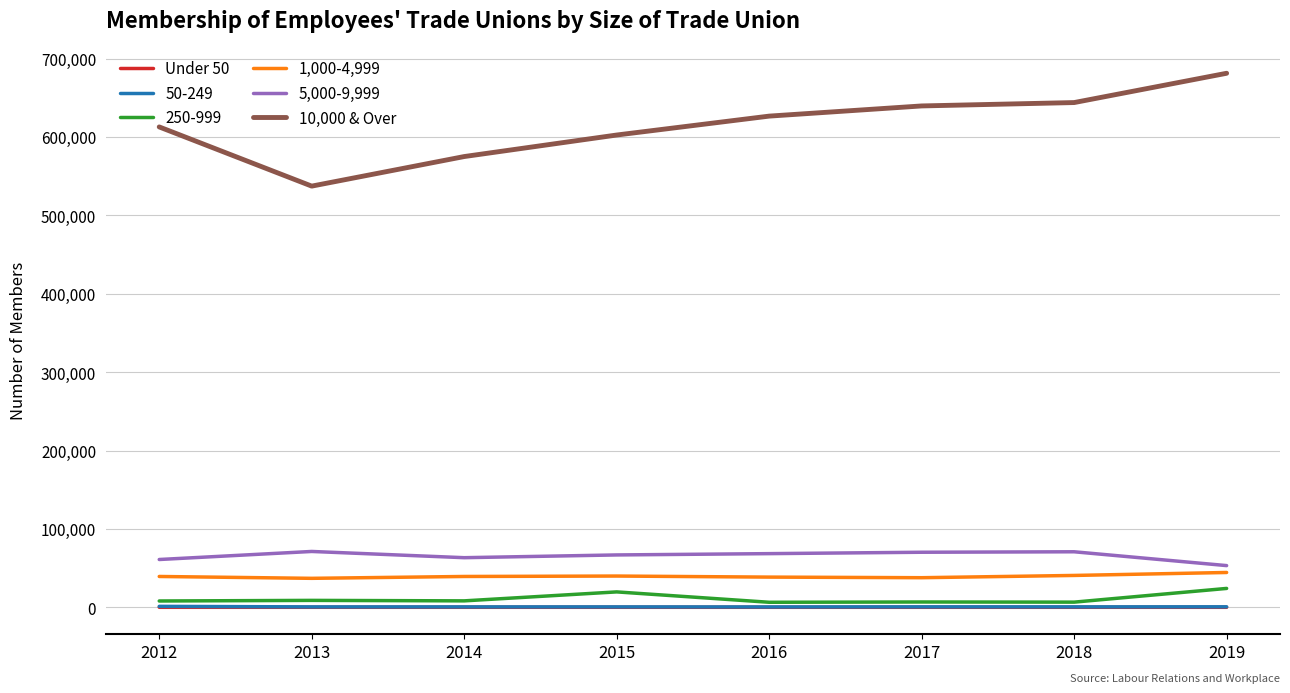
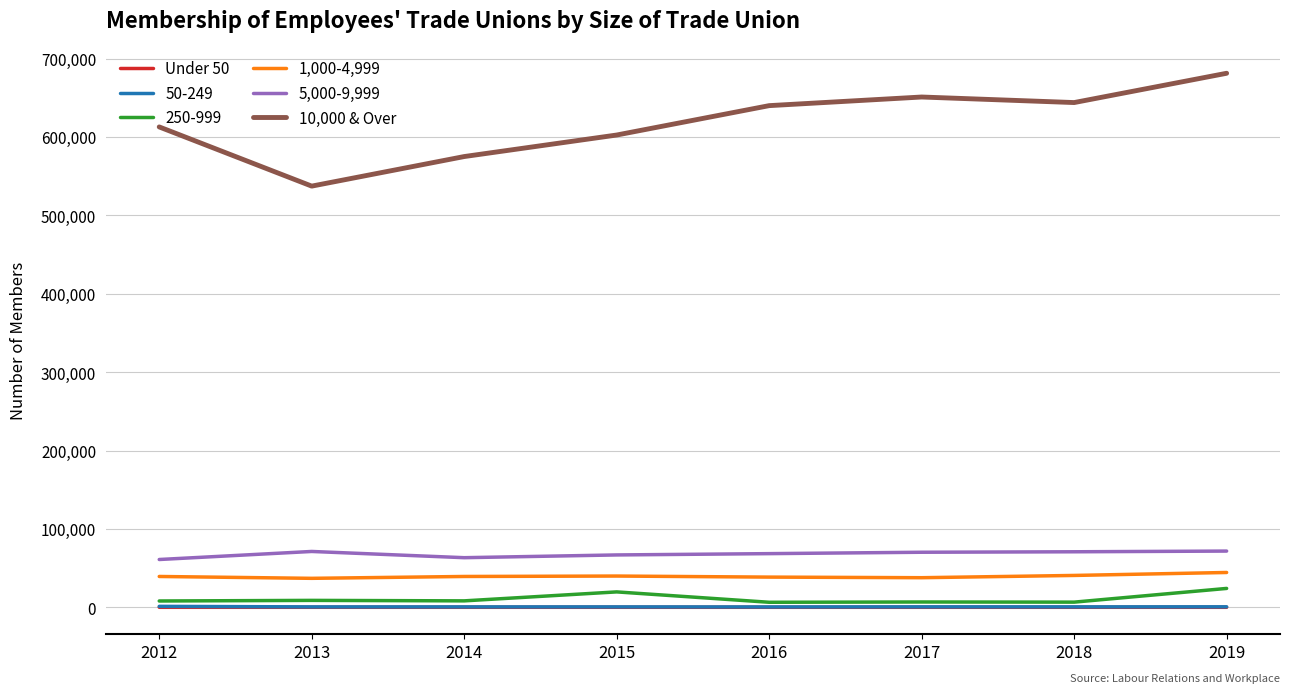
  {
    "250-999": {
      "2012": "10,000",
      "2013": "10,000",
      "2014": "10,000",
      "2015": "20,000",
      "2016": "10,000",
      "2017": "10,000",
      "2018": "10,000",
      "2019": "20,000"
    },
    "1,000-4,999": {
      "2012": "40,000",
      "2013": "40,000",
      "2014": "40,000",
      "2015": "40,000",
      "2016": "40,000",
      "2017": "40,000",
      "2018": "40,000",
      "2019": "40,000"
    },
    "5,000-9,999": {
      "2012": "60,000",
      "2013": "70,000",
      "2014": "60,000",
      "2015": "70,000",
      "2016": "70,000",
      "2017": "70,000",
      "2018": "70,000",
-     "2019": "50,000"
+     "2019": "70,000"
    },
    "10,000 & Over": {
      "2012": "610,000",
      "2013": "540,000",
      "2014": "580,000",
      "2015": "600,000",
-     "2016": "630,000",
-     "2017": "640,000",
+     "2016": "640,000",
+     "2017": "650,000",
      "2018": "640,000",
      "2019": "680,000"
    }
  }
